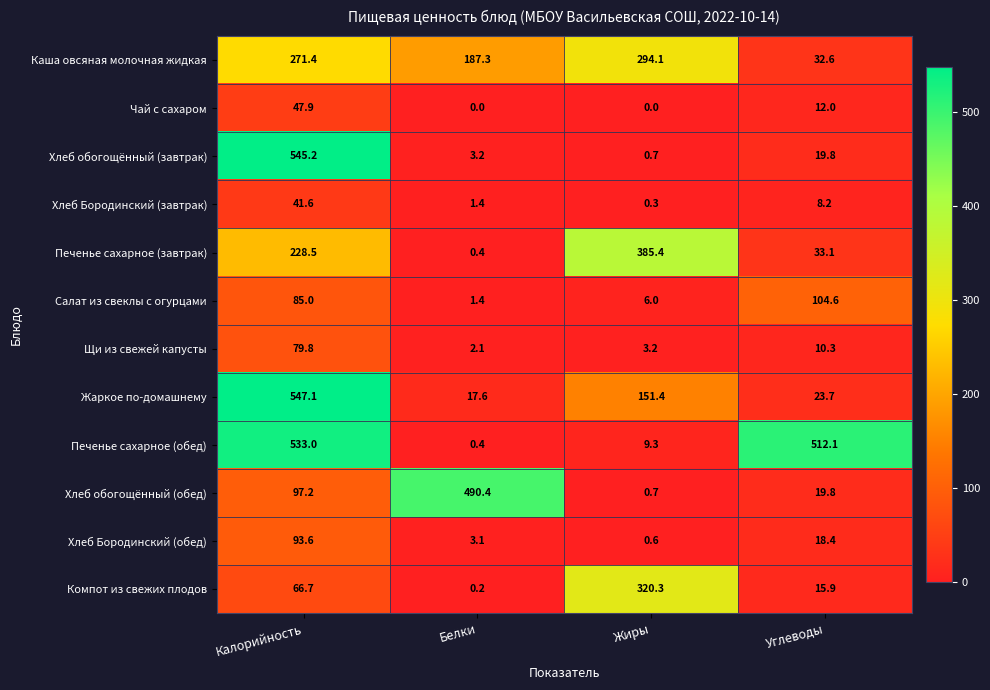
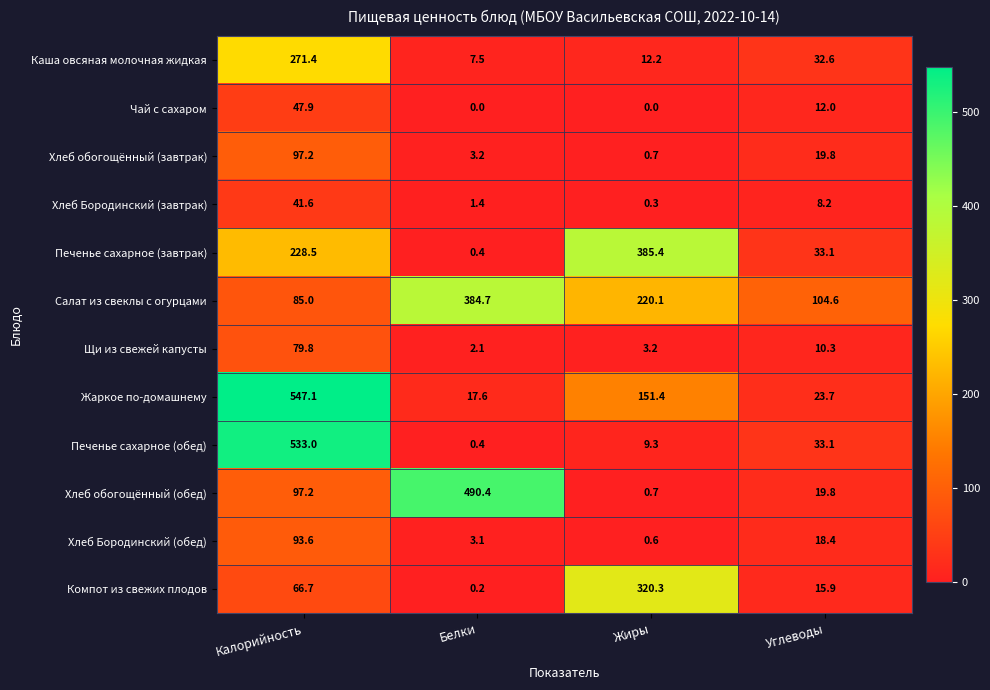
  {
    "Каша овсяная молочная жидкая": {
      "Калорийность": 271.4,
-     "Белки": 187.3,
-     "Жиры": 294.1,
+     "Белки": 7.5,
+     "Жиры": 12.2,
      "Углеводы": 32.6
    },
    "Чай с сахаром": {
      "Калорийность": 47.9,
      "Белки": 0.0,
      "Жиры": 0.0,
      "Углеводы": 12.0
    },
    "Хлеб обогощённый (завтрак)": {
-     "Калорийность": 545.2,
+     "Калорийность": 97.2,
      "Белки": 3.2,
      "Жиры": 0.7,
      "Углеводы": 19.8
    },
    "Хлеб Бородинский (завтрак)": {
      "Калорийность": 41.6,
      "Белки": 1.4,
      "Жиры": 0.3,
      "Углеводы": 8.2
    },
    "Печенье сахарное (завтрак)": {
      "Калорийность": 228.5,
      "Белки": 0.4,
      "Жиры": 385.4,
      "Углеводы": 33.1
    },
    "Салат из свеклы с огурцами": {
      "Калорийность": 85.0,
-     "Белки": 1.4,
-     "Жиры": 6.0,
+     "Белки": 384.7,
+     "Жиры": 220.1,
      "Углеводы": 104.6
    },
    "Щи из свежей капусты": {
      "Калорийность": 79.8,
      "Белки": 2.1,
      "Жиры": 3.2,
      "Углеводы": 10.3
    },
    "Жаркое по-домашнему": {
      "Калорийность": 547.1,
      "Белки": 17.6,
      "Жиры": 151.4,
      "Углеводы": 23.7
    },
    "Печенье сахарное (обед)": {
      "Калорийность": 533.0,
      "Белки": 0.4,
      "Жиры": 9.3,
-     "Углеводы": 512.1
+     "Углеводы": 33.1
    },
    "Хлеб обогощённый (обед)": {
      "Калорийность": 97.2,
      "Белки": 490.4,
      "Жиры": 0.7,
      "Углеводы": 19.8
    },
    "Хлеб Бородинский (обед)": {
      "Калорийность": 93.6,
      "Белки": 3.1,
      "Жиры": 0.6,
      "Углеводы": 18.4
    },
    "Компот из свежих плодов": {
      "Калорийность": 66.7,
      "Белки": 0.2,
      "Жиры": 320.3,
      "Углеводы": 15.9
    }
  }
